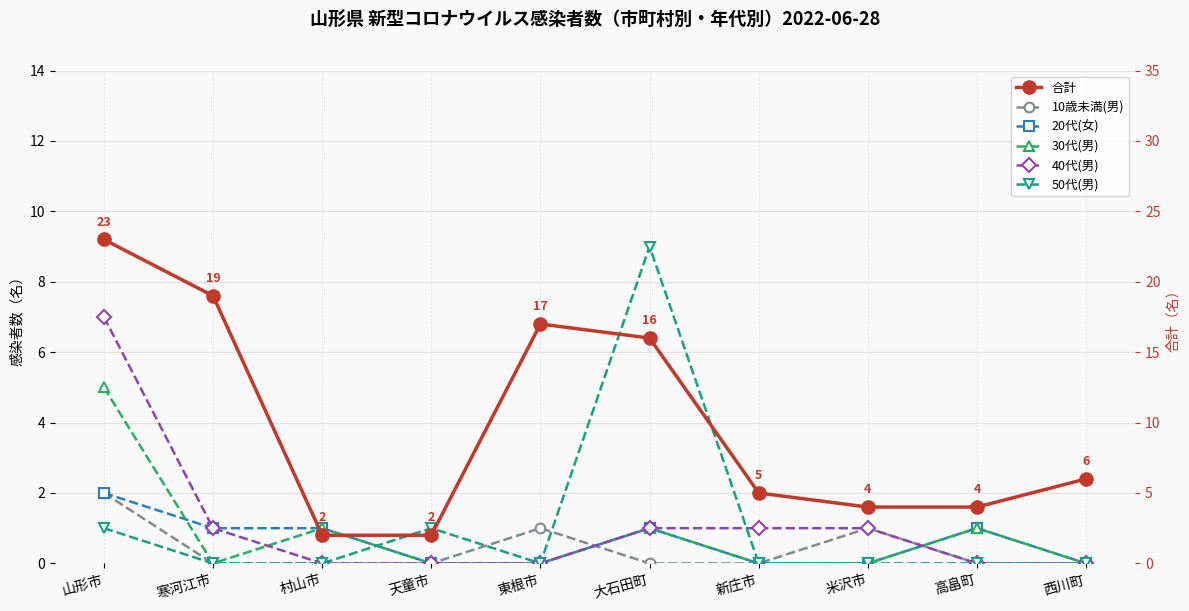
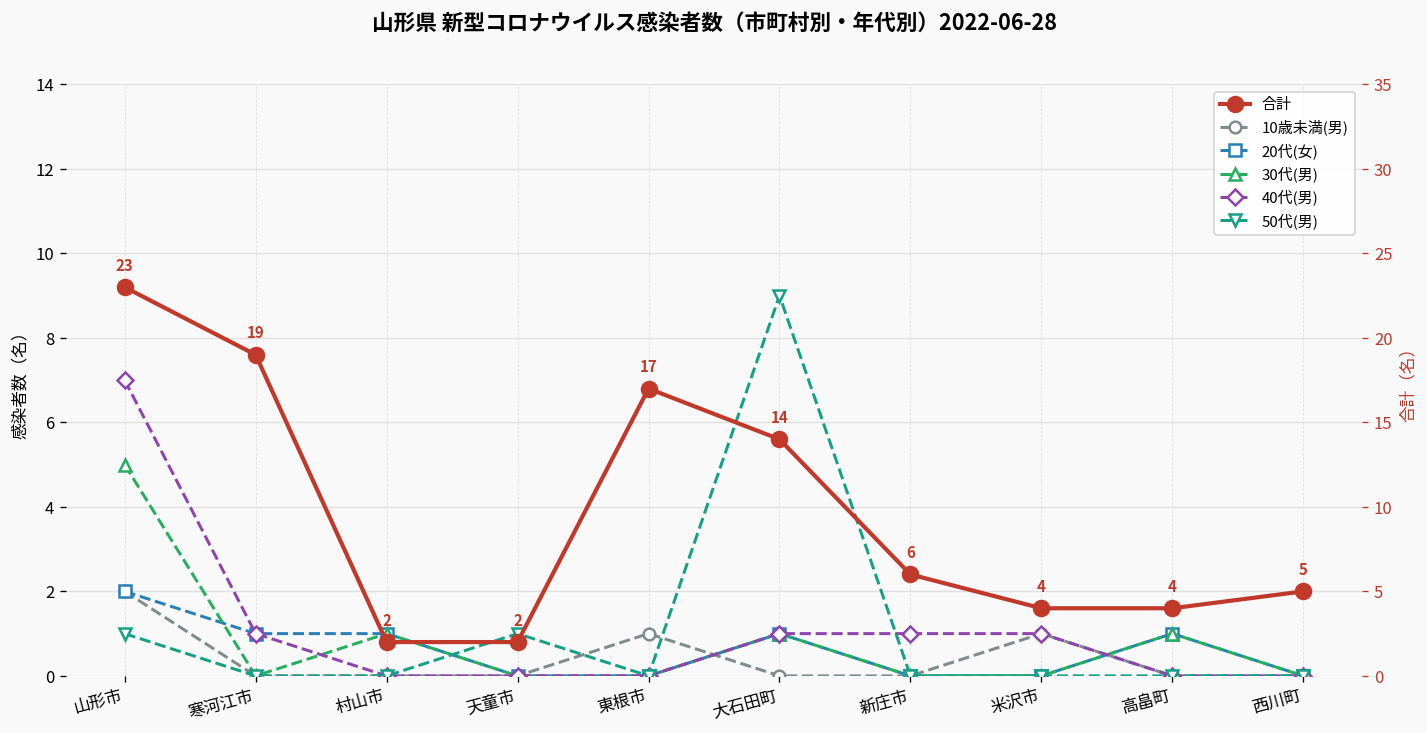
  {
    "合計": {
      "山形市": 23,
      "寒河江市": 19,
      "村山市": 2,
      "天童市": 2,
      "東根市": 17,
-     "大石田町": 16,
-     "新庄市": 5,
+     "大石田町": 14,
+     "新庄市": 6,
      "米沢市": 4,
      "高畠町": 4,
-     "西川町": 6
+     "西川町": 5
    }
  }
